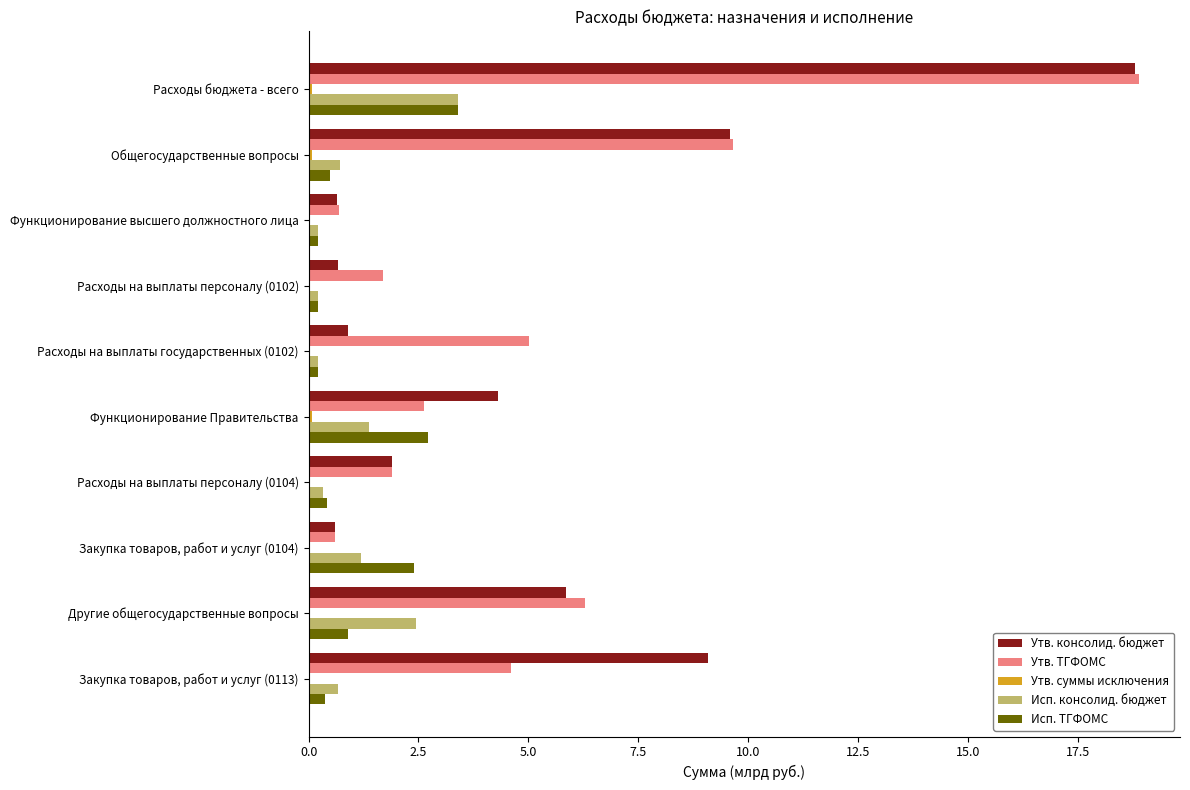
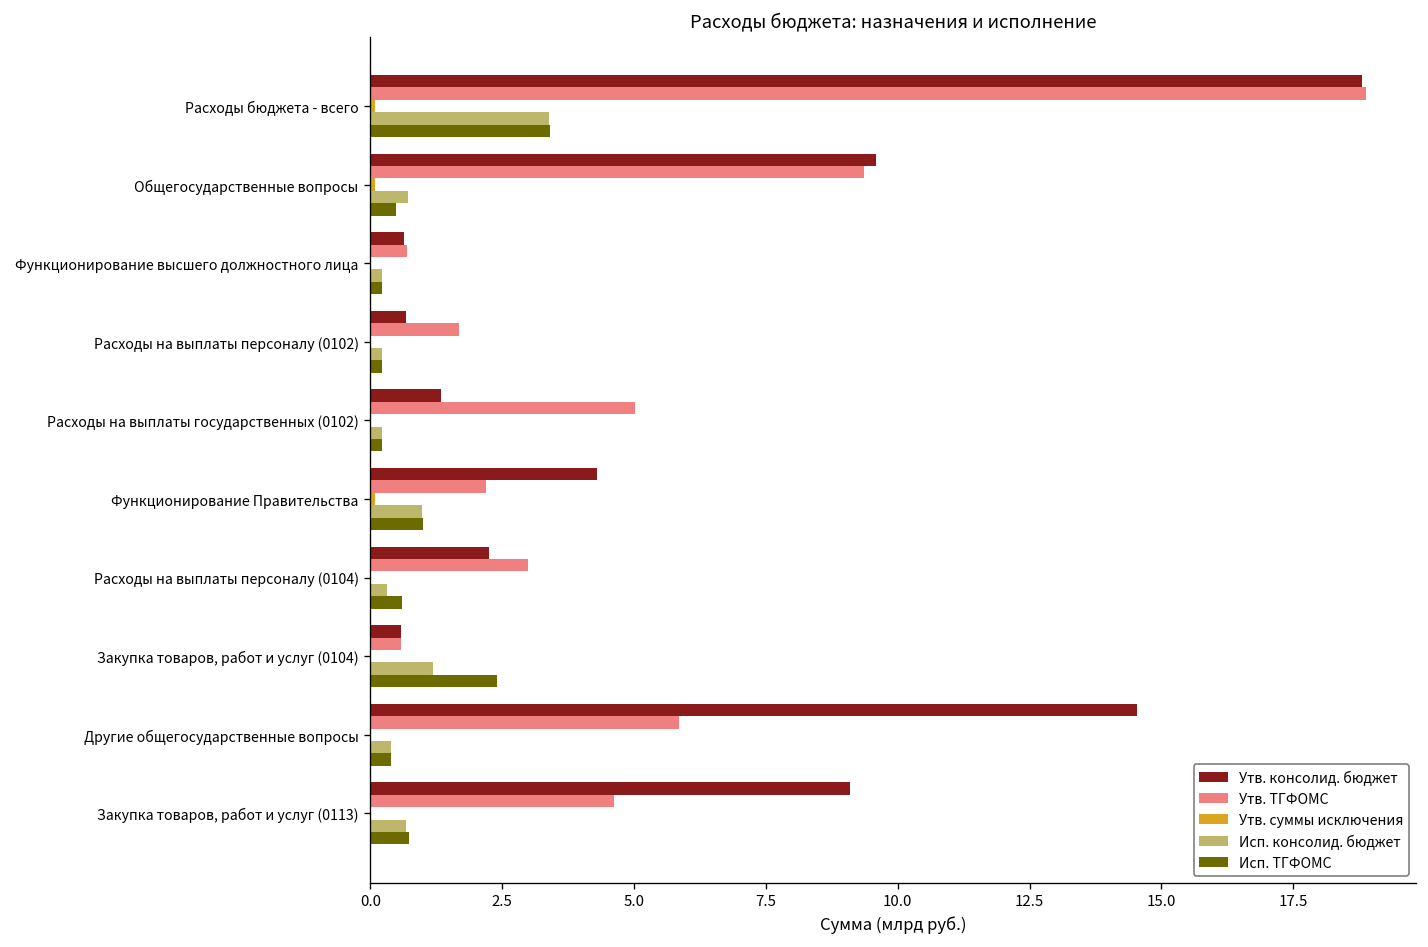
  {
    "Утв. консолид. бюджет": {
      "Расходы бюджета - всего": 18.8,
      "Общегосударственные вопросы": 9.6,
      "Функционирование высшего должностного лица": 0.6,
      "Расходы на выплаты персоналу (0102)": 0.7,
-     "Расходы на выплаты государственных (0102)": 0.9,
+     "Расходы на выплаты государственных (0102)": 1.3,
      "Функционирование Правительства": 4.3,
-     "Расходы на выплаты персоналу (0104)": 1.9,
+     "Расходы на выплаты персоналу (0104)": 2.3,
      "Закупка товаров, работ и услуг (0104)": 0.6,
-     "Другие общегосударственные вопросы": 5.9,
+     "Другие общегосударственные вопросы": 14.5,
      "Закупка товаров, работ и услуг (0113)": 9.1
    },
    "Утв. ТГФОМС": {
      "Расходы бюджета - всего": 18.9,
-     "Общегосударственные вопросы": 9.6,
+     "Общегосударственные вопросы": 9.4,
      "Функционирование высшего должностного лица": 0.7,
      "Расходы на выплаты персоналу (0102)": 1.7,
      "Расходы на выплаты государственных (0102)": 5.0,
-     "Функционирование Правительства": 2.6,
-     "Расходы на выплаты персоналу (0104)": 1.9,
+     "Функционирование Правительства": 2.2,
+     "Расходы на выплаты персоналу (0104)": 3.0,
      "Закупка товаров, работ и услуг (0104)": 0.6,
-     "Другие общегосударственные вопросы": 6.3,
+     "Другие общегосударственные вопросы": 5.9,
      "Закупка товаров, работ и услуг (0113)": 4.6
    },
    "Утв. суммы исключения": {
      "Расходы бюджета - всего": 0.1,
      "Общегосударственные вопросы": 0.1,
      "Функционирование высшего должностного лица": 0.0,
      "Расходы на выплаты персоналу (0102)": 0.0,
      "Расходы на выплаты государственных (0102)": 0.0,
      "Функционирование Правительства": 0.1,
      "Расходы на выплаты персоналу (0104)": 0.0,
      "Закупка товаров, работ и услуг (0104)": 0.0,
      "Другие общегосударственные вопросы": 0.0,
      "Закупка товаров, работ и услуг (0113)": 0.0
    },
    "Исп. консолид. бюджет": {
      "Расходы бюджета - всего": 3.4,
      "Общегосударственные вопросы": 0.7,
      "Функционирование высшего должностного лица": 0.2,
      "Расходы на выплаты персоналу (0102)": 0.2,
      "Расходы на выплаты государственных (0102)": 0.2,
-     "Функционирование Правительства": 1.4,
+     "Функционирование Правительства": 1.0,
      "Расходы на выплаты персоналу (0104)": 0.3,
      "Закупка товаров, работ и услуг (0104)": 1.2,
-     "Другие общегосударственные вопросы": 2.4,
+     "Другие общегосударственные вопросы": 0.4,
      "Закупка товаров, работ и услуг (0113)": 0.7
    },
    "Исп. ТГФОМС": {
      "Расходы бюджета - всего": 3.4,
      "Общегосударственные вопросы": 0.5,
      "Функционирование высшего должностного лица": 0.2,
      "Расходы на выплаты персоналу (0102)": 0.2,
      "Расходы на выплаты государственных (0102)": 0.2,
-     "Функционирование Правительства": 2.7,
-     "Расходы на выплаты персоналу (0104)": 0.4,
+     "Функционирование Правительства": 1.0,
+     "Расходы на выплаты персоналу (0104)": 0.6,
      "Закупка товаров, работ и услуг (0104)": 2.4,
-     "Другие общегосударственные вопросы": 0.9,
-     "Закупка товаров, работ и услуг (0113)": 0.4
+     "Другие общегосударственные вопросы": 0.4,
+     "Закупка товаров, работ и услуг (0113)": 0.7
    }
  }
